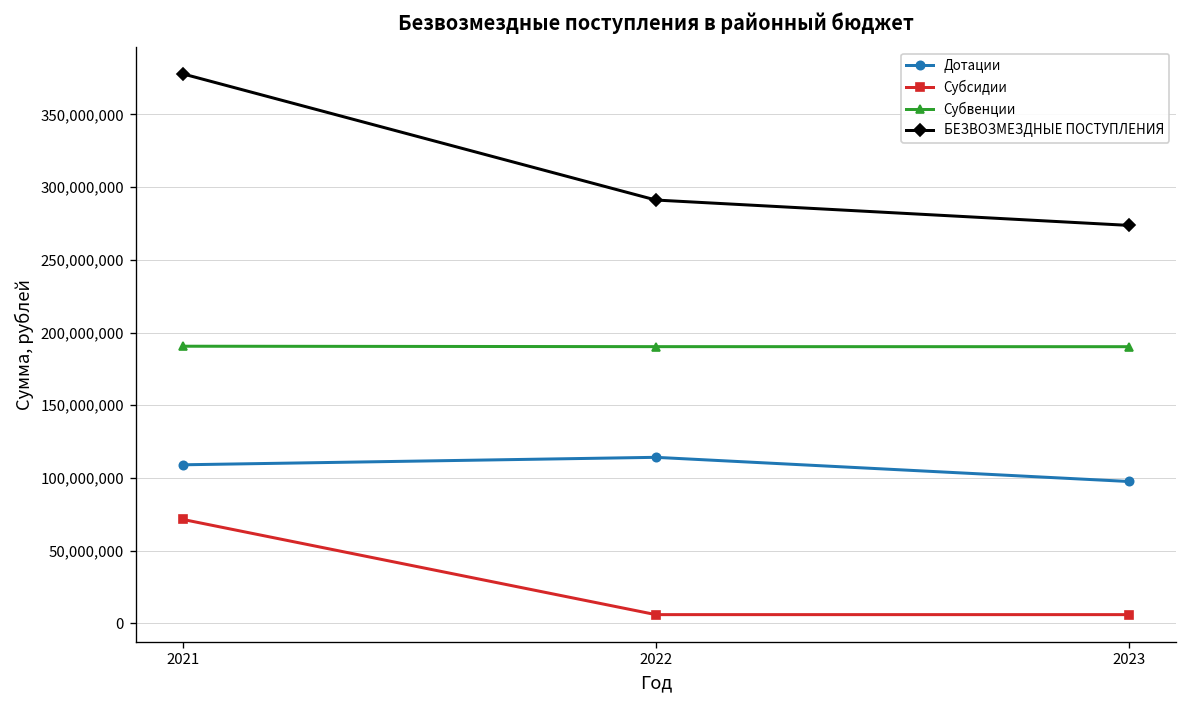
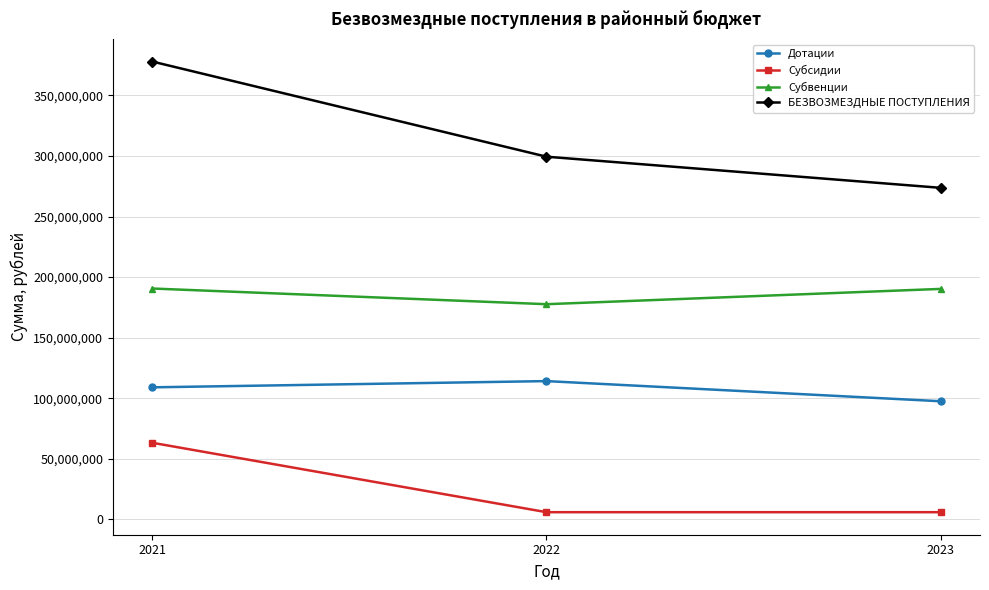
  {
    "Дотации": {
      "2021": "109,000,000",
      "2022": "114,000,000",
      "2023": "98,000,000"
    },
    "Субсидии": {
-     "2021": "71,000,000",
+     "2021": "63,000,000",
      "2022": "6,000,000",
      "2023": "6,000,000"
    },
    "Субвенции": {
      "2021": "191,000,000",
-     "2022": "190,000,000",
+     "2022": "178,000,000",
      "2023": "190,000,000"
    },
    "БЕЗВОЗМЕЗДНЫЕ ПОСТУПЛЕНИЯ": {
      "2021": "378,000,000",
-     "2022": "291,000,000",
+     "2022": "299,000,000",
      "2023": "274,000,000"
    }
  }
